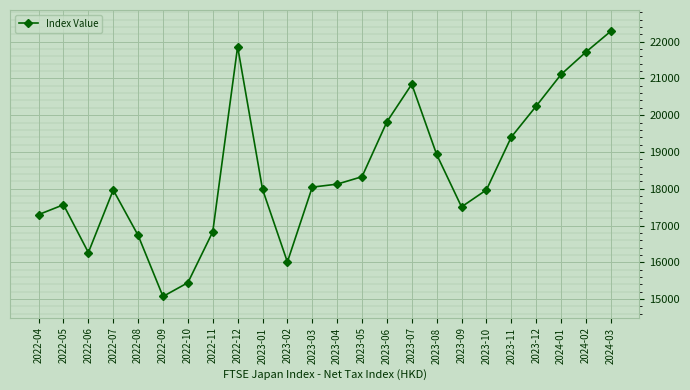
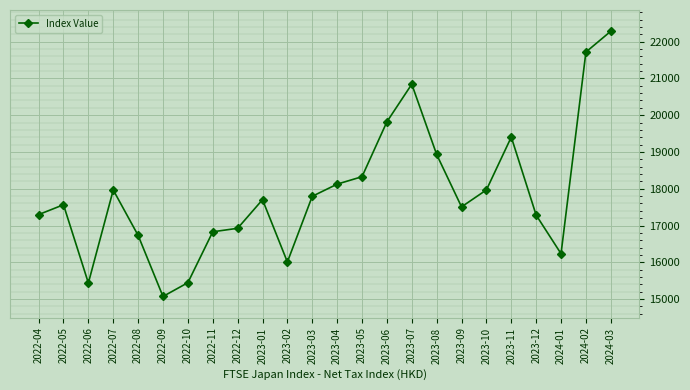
  {
    "2022-04": 17300,
    "2022-05": 17600,
-   "2022-06": 16300,
+   "2022-06": 15400,
    "2022-07": 18000,
    "2022-08": 16700,
    "2022-09": 15100,
    "2022-10": 15400,
    "2022-11": 16800,
-   "2022-12": 21900,
-   "2023-01": 18000,
+   "2022-12": 16900,
+   "2023-01": 17700,
    "2023-02": 16000,
-   "2023-03": 18000,
+   "2023-03": 17800,
    "2023-04": 18100,
    "2023-05": 18300,
    "2023-06": 19800,
    "2023-07": 20800,
    "2023-08": 18900,
    "2023-09": 17500,
    "2023-10": 18000,
    "2023-11": 19400,
-   "2023-12": 20200,
-   "2024-01": 21100,
+   "2023-12": 17300,
+   "2024-01": 16200,
    "2024-02": 21700,
    "2024-03": 22300
  }
